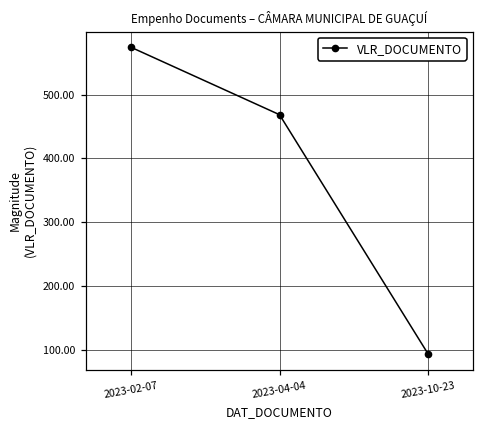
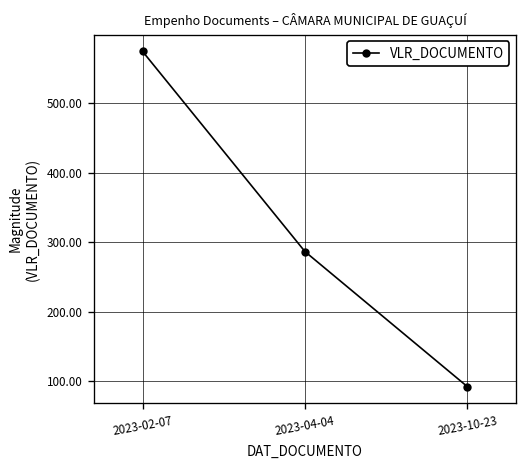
  {
    "2023-02-07": 570,
-   "2023-04-04": 470,
+   "2023-04-04": 290,
    "2023-10-23": 90
  }
